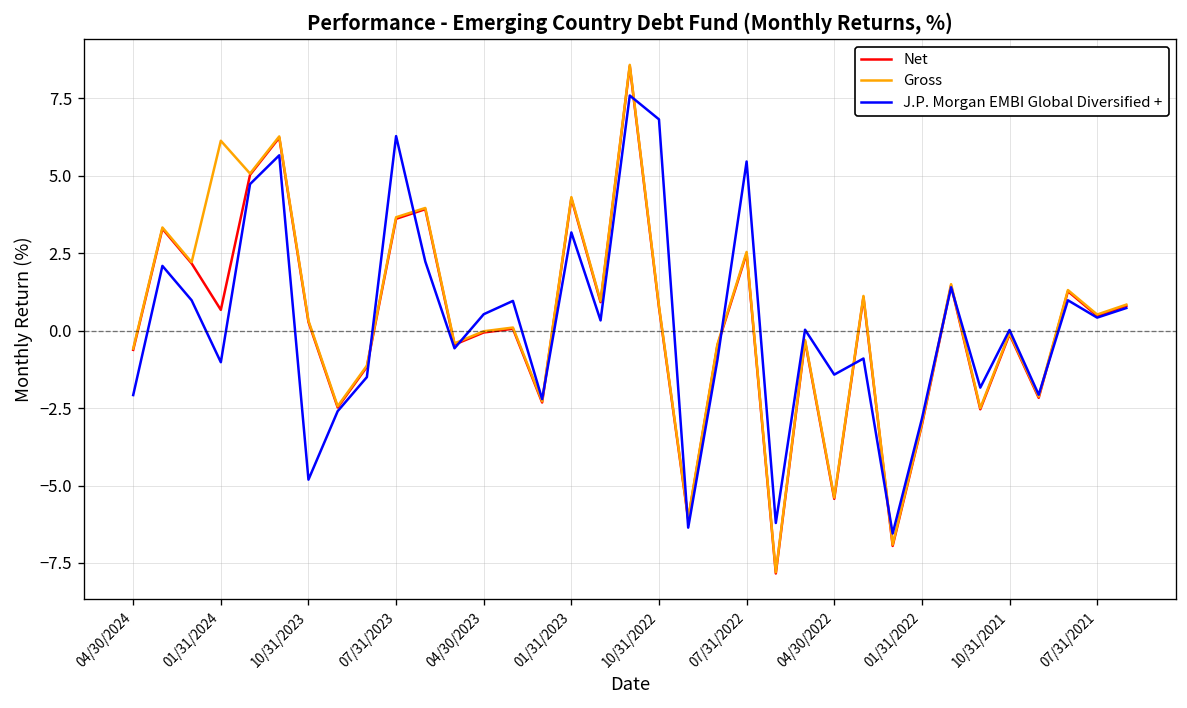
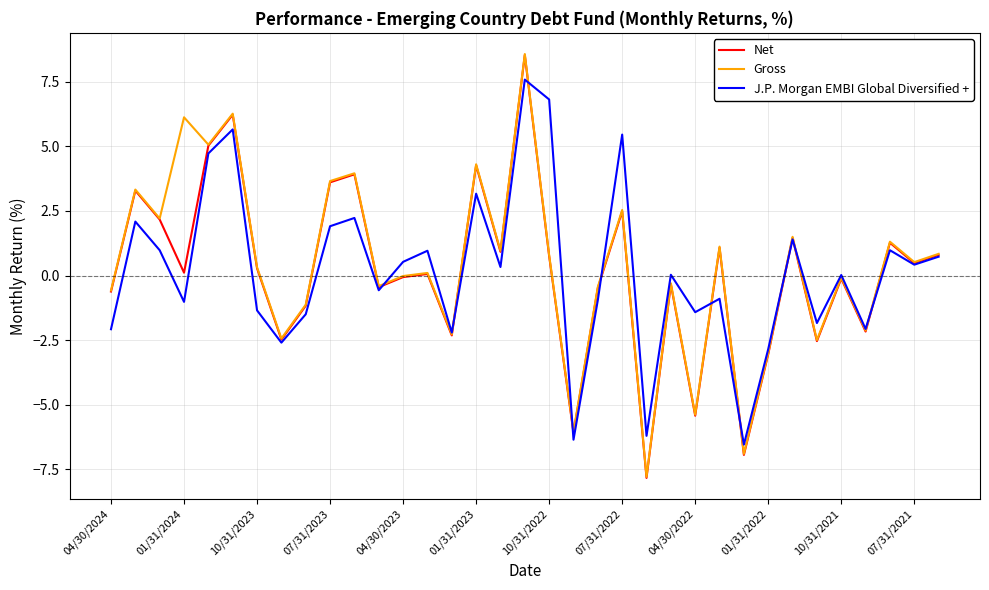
  {
    "Net": {
-     "01/31/2024": 0.7
+     "01/31/2024": 0.1
    },
    "Gross": {
      "01/31/2024": 6.1
    },
    "J.P. Morgan EMBI Global Diversified +": {
      "04/30/2024": -2.1,
      "01/31/2024": -1.0,
-     "10/31/2023": -4.8,
-     "07/31/2023": 6.3,
+     "10/31/2023": -1.4,
+     "07/31/2023": 1.9,
      "04/30/2023": 0.5,
      "01/31/2023": 3.2,
      "10/31/2022": 6.8,
      "07/31/2022": 5.5,
      "04/30/2022": -1.4,
      "01/31/2022": -2.9,
      "10/31/2021": 0.0
    }
  }
